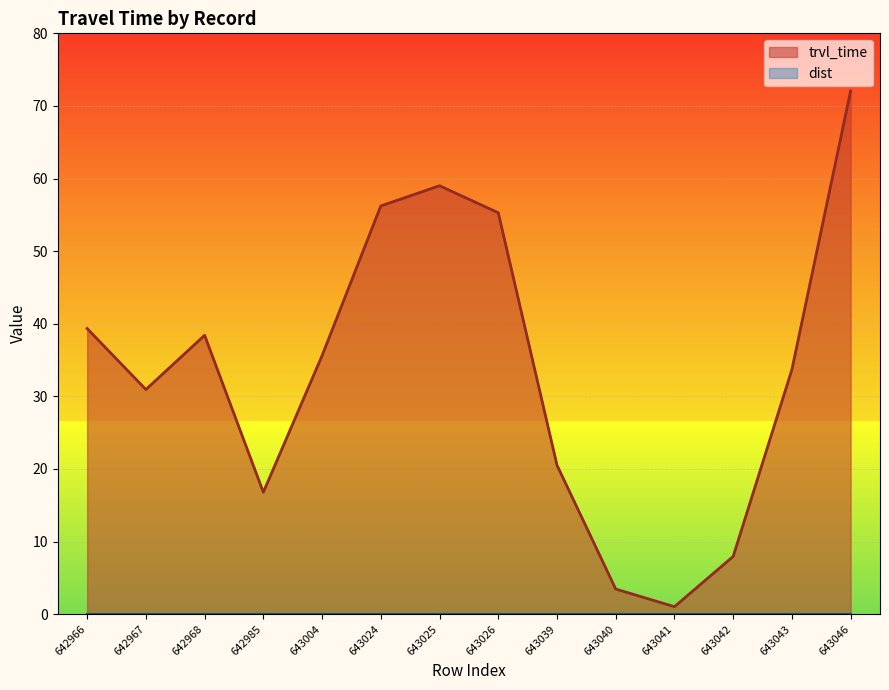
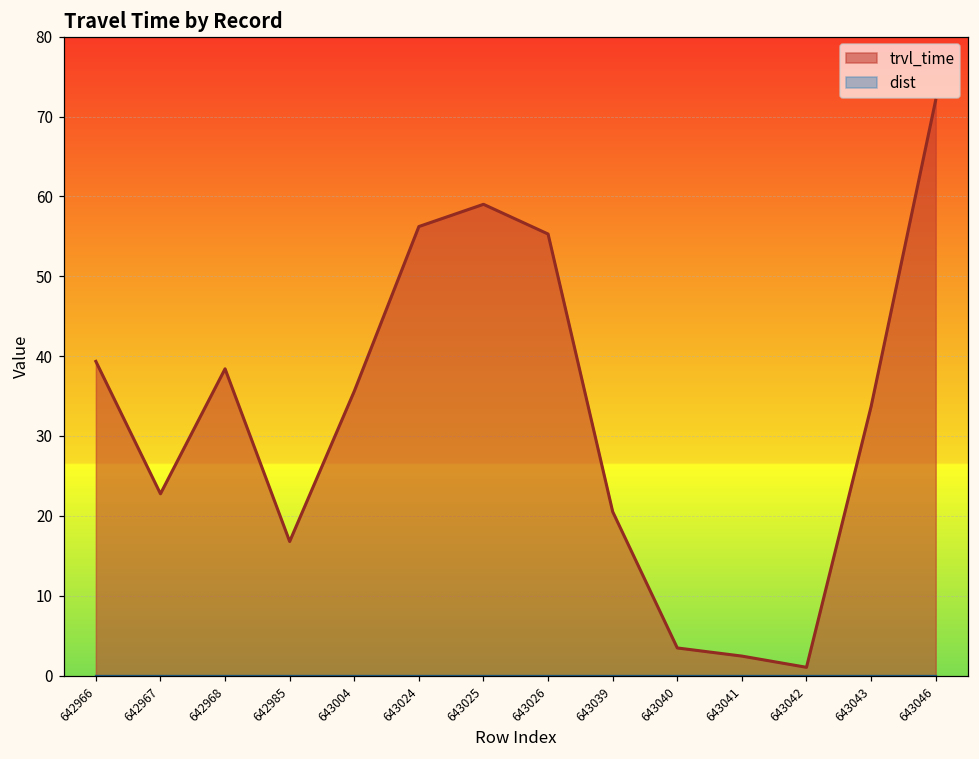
  {
    "trvl_time": {
      "642966": 39,
-     "642967": 31,
+     "642967": 23,
      "642968": 38,
      "642985": 17,
      "643004": 36,
      "643024": 56,
      "643025": 59,
      "643026": 55,
      "643039": 21,
      "643040": 3,
-     "643041": 1,
-     "643042": 8,
+     "643041": 2,
+     "643042": 1,
      "643043": 34,
      "643046": 72
    },
    "dist": {
      "642966": 0,
      "642967": 0,
      "642968": 0,
      "642985": 0,
      "643004": 0,
      "643024": 0,
      "643025": 0,
      "643026": 0,
      "643039": 0,
      "643040": 0,
      "643041": 0,
      "643042": 0,
      "643043": 0,
      "643046": 0
    }
  }
